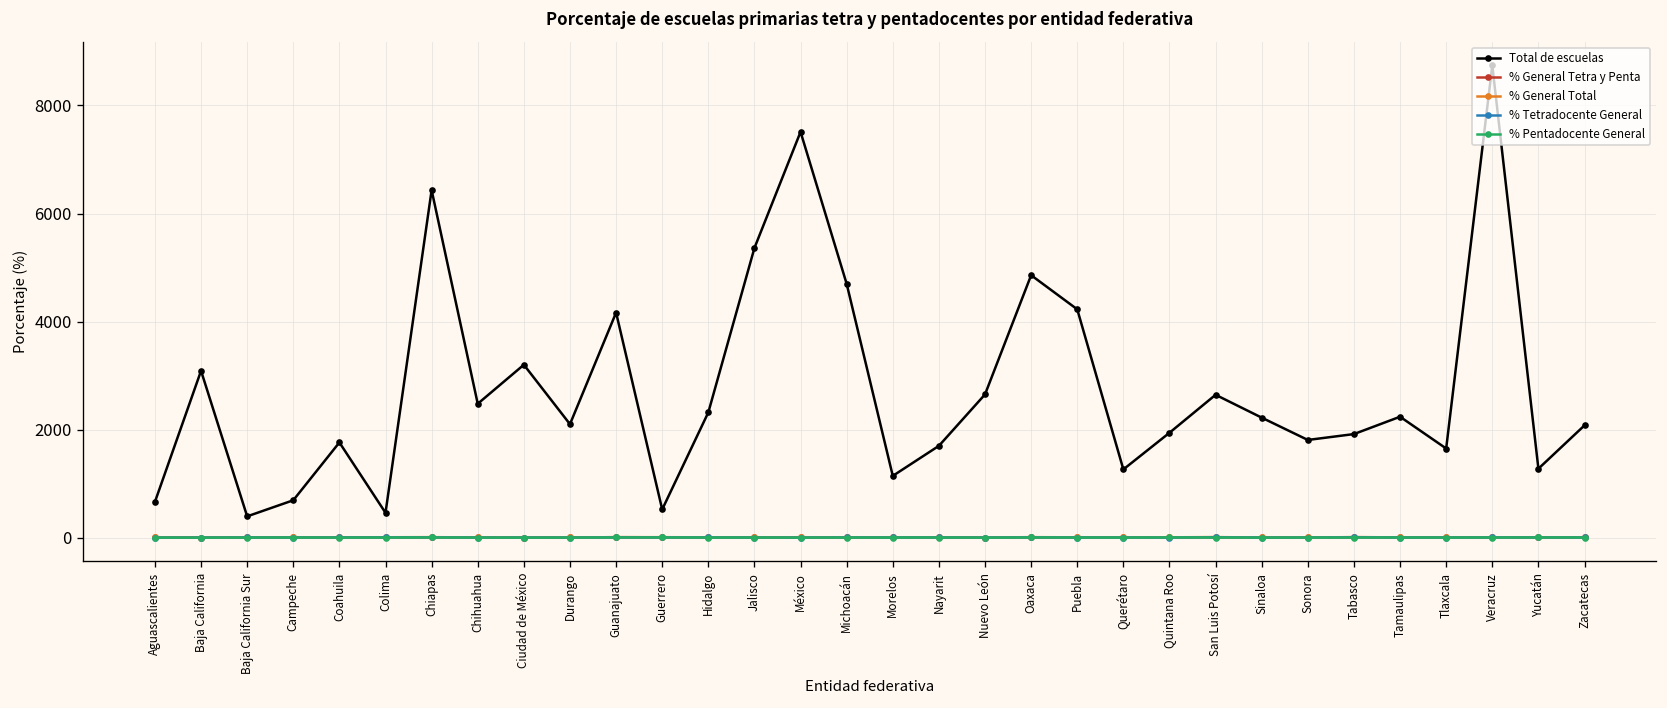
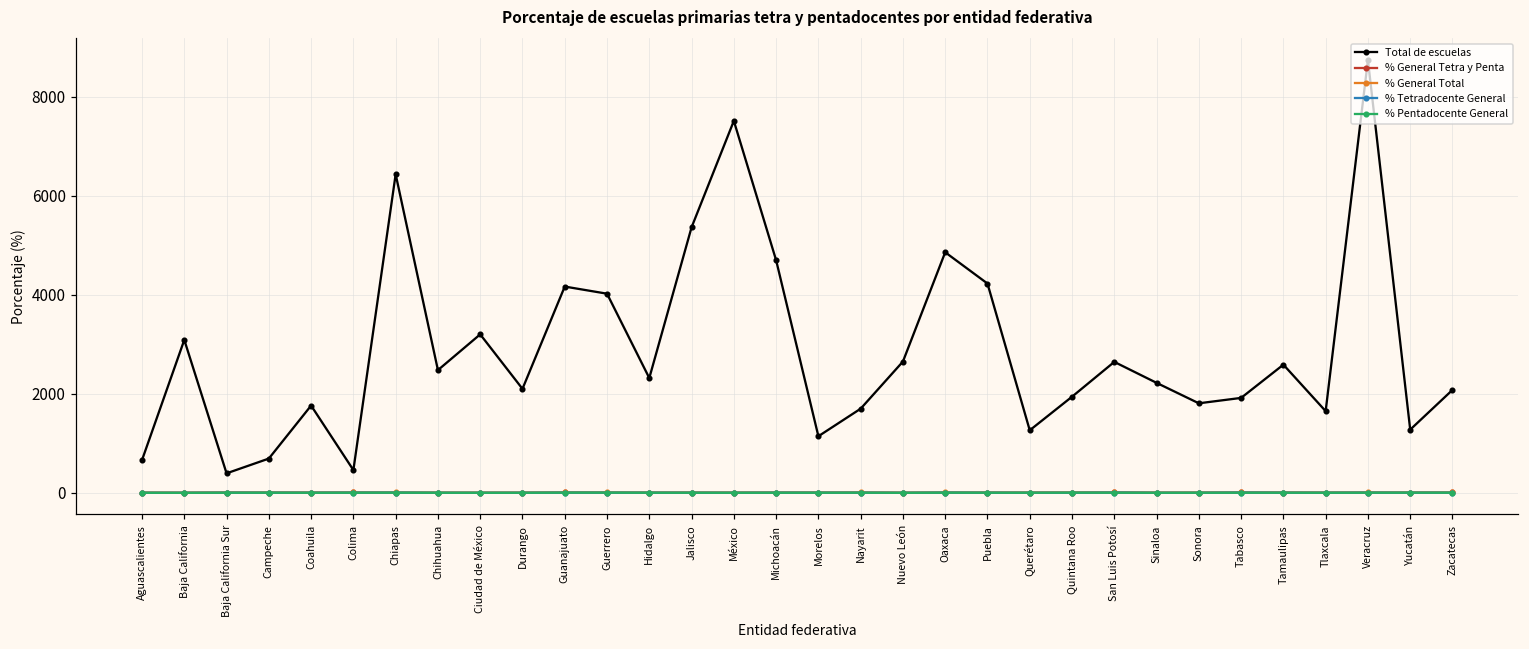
  {
    "Total de escuelas": {
      "Aguascalientes": 700,
      "Baja California": 3100,
      "Baja California Sur": 400,
      "Campeche": 700,
      "Coahuila": 1800,
      "Colima": 500,
      "Chiapas": 6400,
      "Chihuahua": 2500,
      "Ciudad de México": 3200,
      "Durango": 2100,
      "Guanajuato": 4200,
-     "Guerrero": 500,
+     "Guerrero": 4000,
      "Hidalgo": 2300,
      "Jalisco": 5400,
      "México": 7500,
      "Michoacán": 4700,
      "Morelos": 1100,
      "Nayarit": 1700,
      "Nuevo León": 2700,
      "Oaxaca": 4900,
      "Puebla": 4200,
      "Querétaro": 1300,
      "Quintana Roo": 1900,
      "San Luis Potosí": 2600,
      "Sinaloa": 2200,
      "Sonora": 1800,
      "Tabasco": 1900,
-     "Tamaulipas": 2200,
+     "Tamaulipas": 2600,
      "Tlaxcala": 1700,
      "Yucatán": 1300,
      "Zacatecas": 2100
    },
    "% Pentadocente General": {
      "Aguascalientes": 0,
      "Baja California": 0,
      "Baja California Sur": 0,
      "Campeche": 0,
      "Coahuila": 0,
      "Colima": 0,
      "Chiapas": 0,
      "Chihuahua": 0,
      "Ciudad de México": 0,
      "Durango": 0,
      "Guanajuato": 0,
      "Guerrero": 0,
      "Hidalgo": 0,
      "Jalisco": 0,
      "México": 0,
      "Michoacán": 0,
      "Morelos": 0,
      "Nayarit": 0,
      "Nuevo León": 0,
      "Oaxaca": 0,
      "Puebla": 0,
      "Querétaro": 0,
      "Quintana Roo": 0,
      "San Luis Potosí": 0,
      "Sinaloa": 0,
      "Sonora": 0,
      "Tabasco": 0,
      "Tamaulipas": 0,
      "Tlaxcala": 0,
      "Veracruz": 0,
      "Yucatán": 0,
      "Zacatecas": 0
    }
  }
